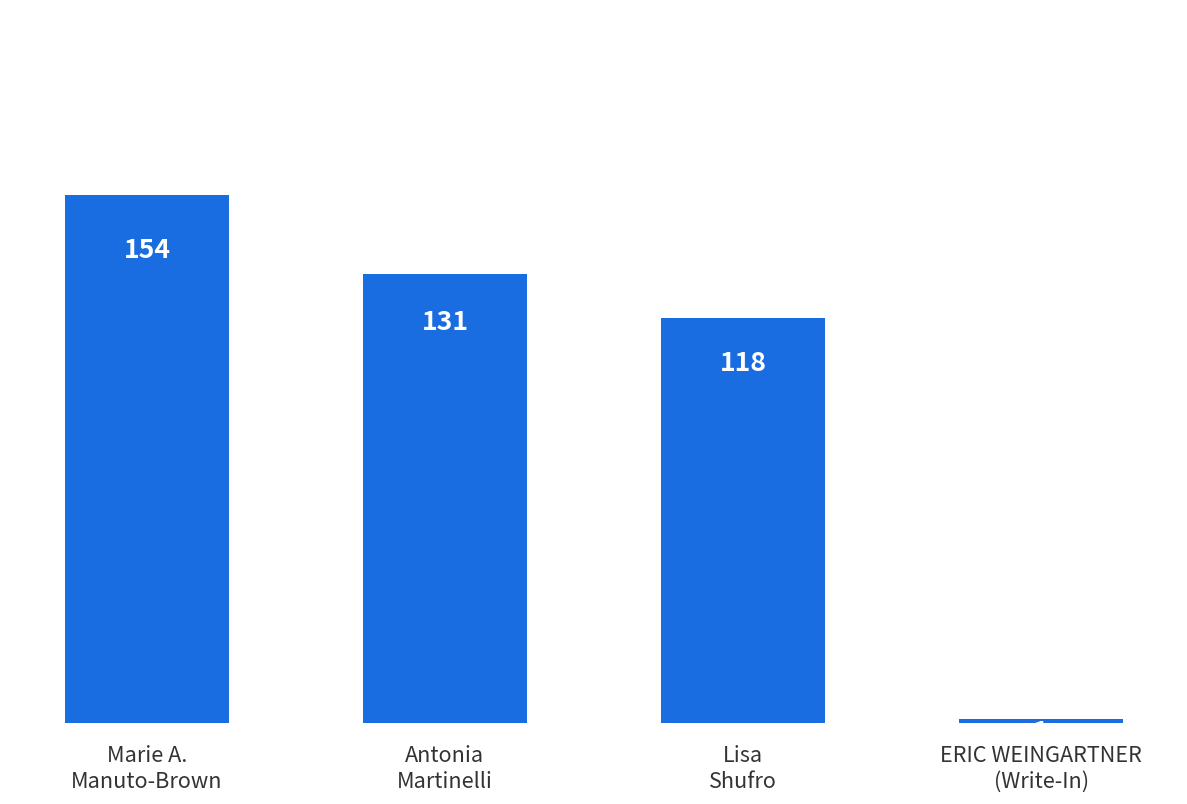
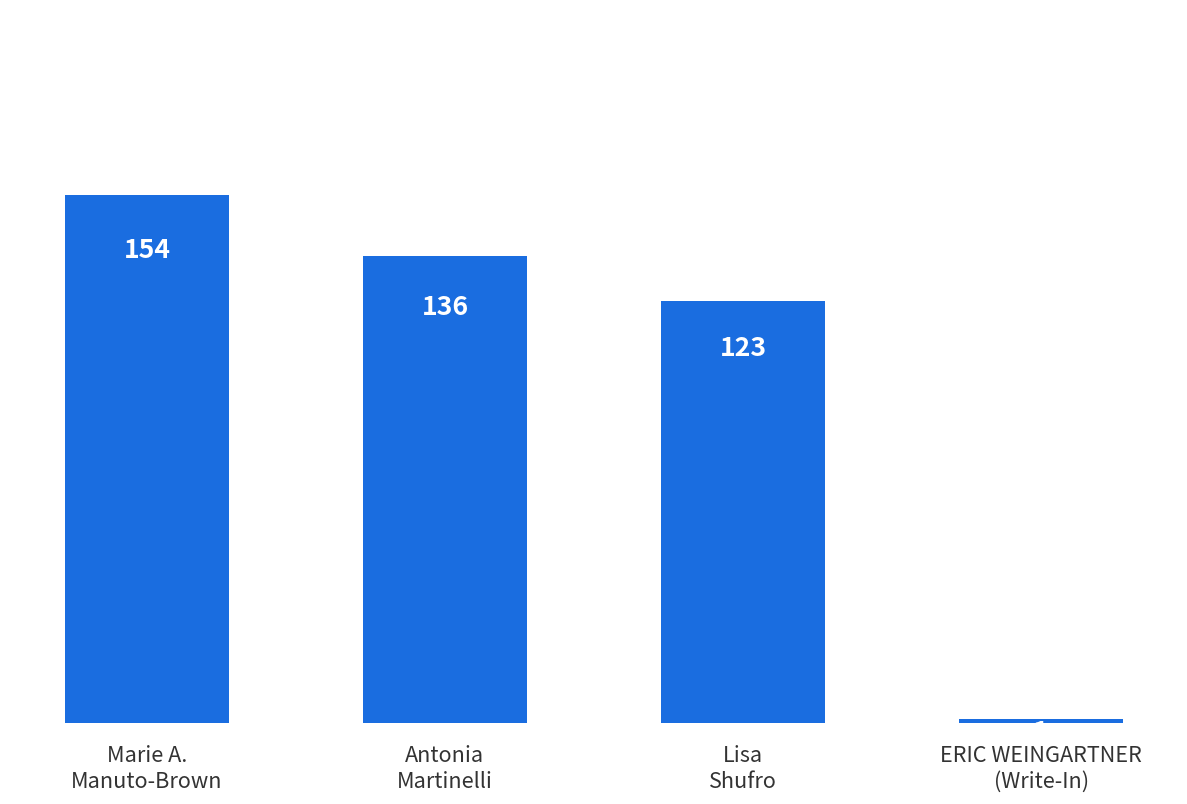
  {
    "Marie A. Manuto-Brown": 154,
-   "Antonia Martinelli": 131,
-   "Lisa Shufro": 118
+   "Antonia Martinelli": 136,
+   "Lisa Shufro": 123
  }
